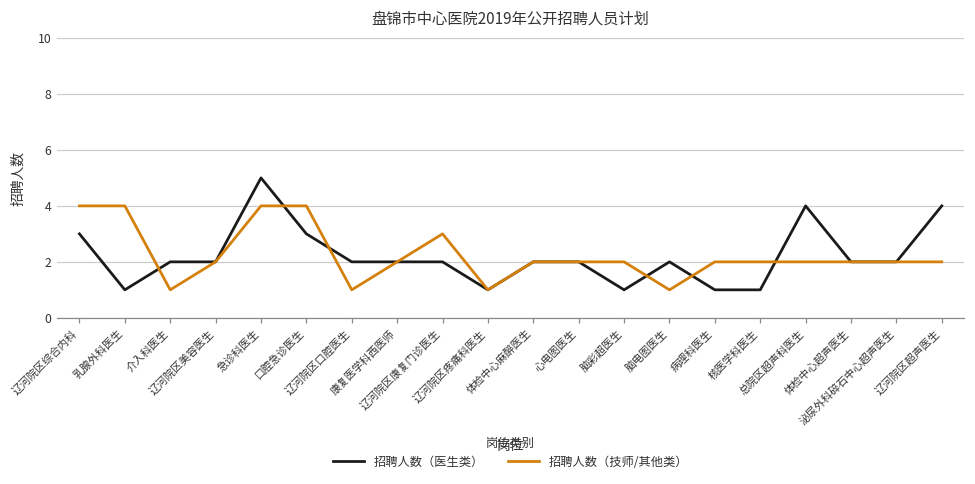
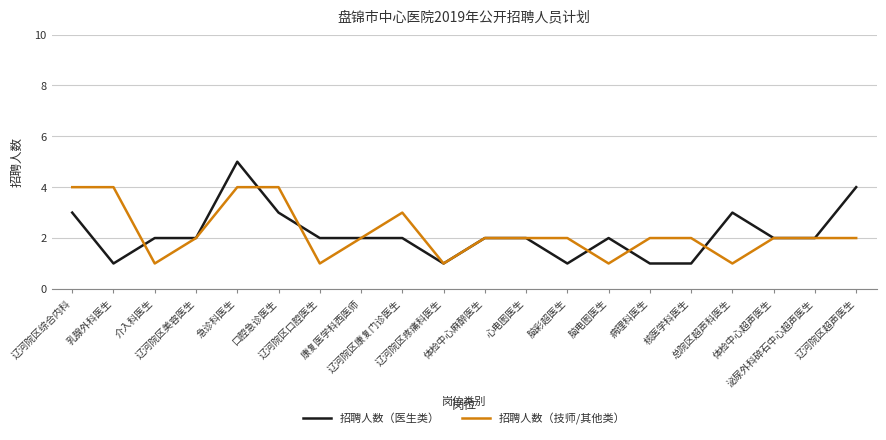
  {
    "招聘人数（医生类）": {
      "辽河院区综合内科": 3,
      "乳腺外科医生": 1,
      "介入科医生": 2,
      "急诊科医生": 5,
      "口腔急诊医生": 3,
      "辽河院区口腔医生": 2,
      "辽河院区康复门诊医生": 2,
      "脑彩超医生": 1,
      "脑电图医生": 2,
      "病理科医生": 1,
      "核医学科医生": 1,
-     "总院区超声科医生": 4,
+     "总院区超声科医生": 3,
      "辽河院区超声医生": 4
    },
    "招聘人数（技师/其他类）": {
      "辽河院区综合内科": 4,
      "乳腺外科医生": 4,
      "介入科医生": 1,
      "急诊科医生": 4,
      "口腔急诊医生": 4,
      "辽河院区口腔医生": 1,
      "辽河院区康复门诊医生": 3,
      "脑彩超医生": 2,
      "脑电图医生": 1,
      "病理科医生": 2,
      "核医学科医生": 2,
-     "总院区超声科医生": 2,
+     "总院区超声科医生": 1,
      "辽河院区超声医生": 2
    }
  }
